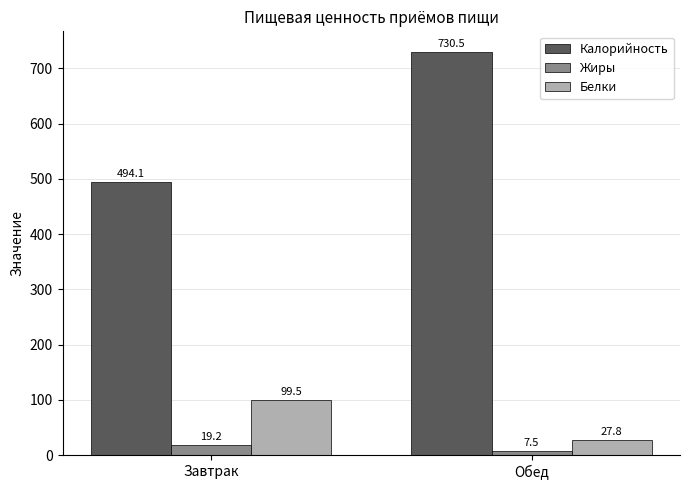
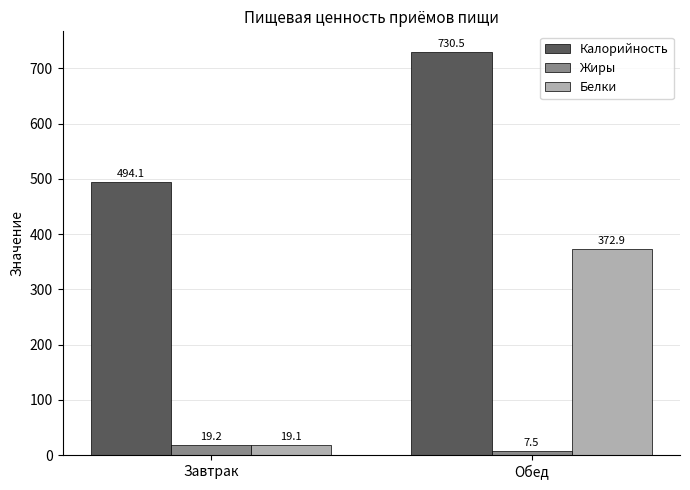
  {
    "Калорийность": {
      "Завтрак": 494.1,
      "Обед": 730.5
    },
    "Жиры": {
      "Завтрак": 19.2,
      "Обед": 7.5
    },
    "Белки": {
-     "Завтрак": 99.5,
-     "Обед": 27.8
+     "Завтрак": 19.1,
+     "Обед": 372.9
    }
  }
